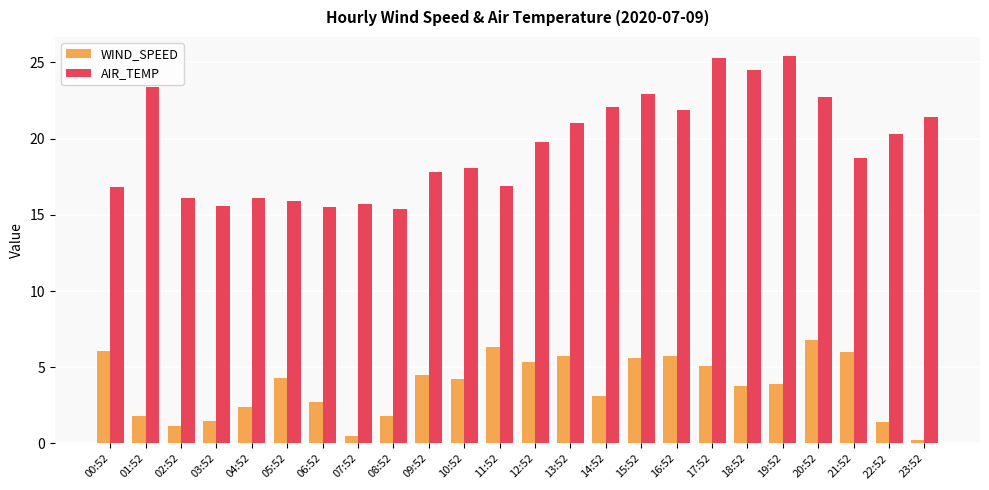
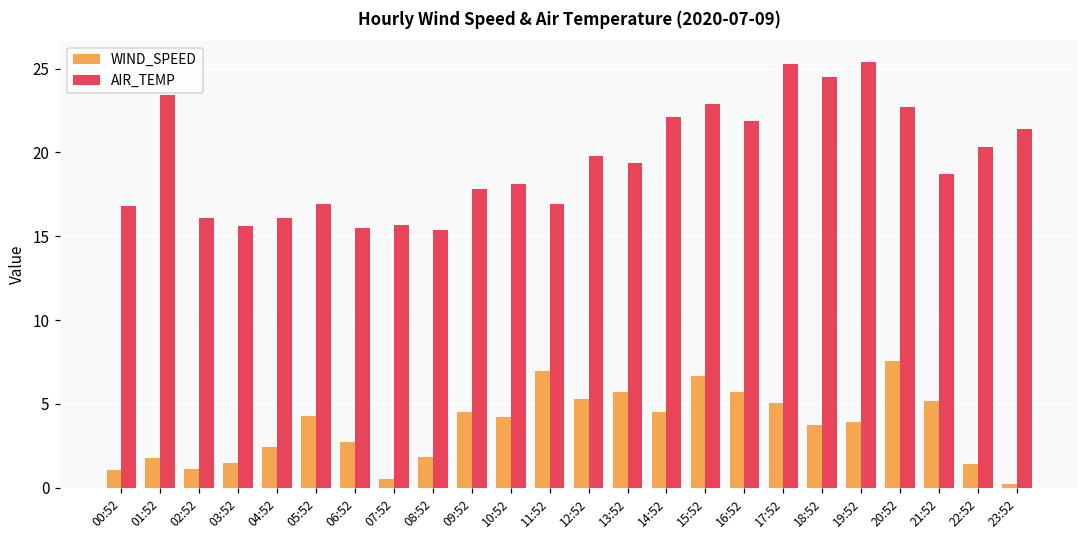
  {
    "WIND_SPEED": {
-     "00:52": 6.1,
+     "00:52": 1.1,
      "01:52": 1.8,
      "02:52": 1.1,
      "03:52": 1.5,
      "04:52": 2.4,
      "05:52": 4.3,
      "06:52": 2.7,
      "07:52": 0.5,
      "08:52": 1.8,
      "09:52": 4.5,
      "10:52": 4.3,
-     "11:52": 6.3,
+     "11:52": 6.9,
      "12:52": 5.3,
      "13:52": 5.7,
-     "14:52": 3.1,
-     "15:52": 5.6,
+     "14:52": 4.5,
+     "15:52": 6.7,
      "16:52": 5.7,
      "17:52": 5.1,
      "18:52": 3.8,
      "19:52": 3.9,
-     "20:52": 6.8,
-     "21:52": 6.0,
+     "20:52": 7.6,
+     "21:52": 5.2,
      "22:52": 1.4,
      "23:52": 0.2
    },
    "AIR_TEMP": {
      "00:52": 16.8,
      "01:52": 23.4,
      "02:52": 16.1,
      "03:52": 15.6,
      "04:52": 16.1,
-     "05:52": 15.9,
+     "05:52": 16.9,
      "06:52": 15.5,
      "07:52": 15.7,
      "08:52": 15.4,
      "09:52": 17.8,
      "10:52": 18.1,
      "11:52": 16.9,
      "12:52": 19.8,
-     "13:52": 21.0,
+     "13:52": 19.4,
      "14:52": 22.1,
      "15:52": 22.9,
      "16:52": 21.9,
      "17:52": 25.3,
      "18:52": 24.5,
      "19:52": 25.4,
      "20:52": 22.7,
      "21:52": 18.7,
      "22:52": 20.3,
      "23:52": 21.4
    }
  }
